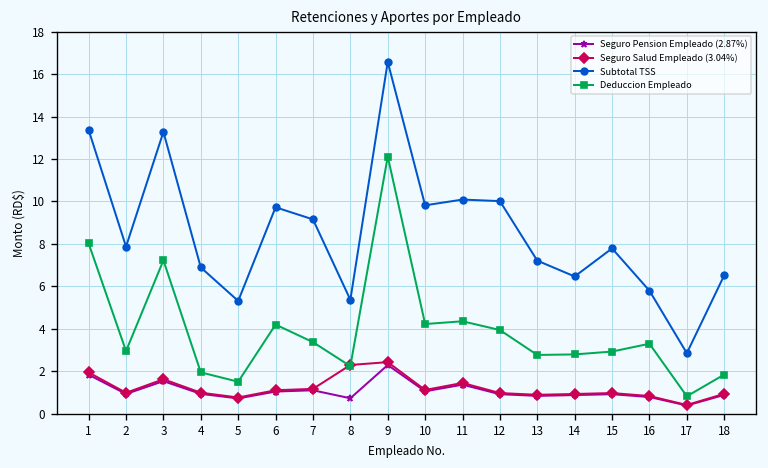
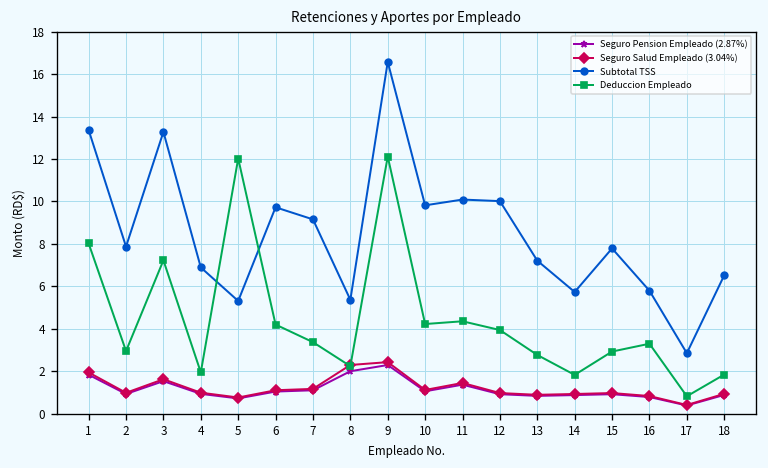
  {
    "Seguro Pension Empleado (2.87%)": {
-     "8": 0.7
+     "8": 2.0
    },
    "Subtotal TSS": {
      "1": 13.4,
      "2": 7.9,
      "3": 13.3,
      "4": 6.9,
      "5": 5.3,
      "6": 9.7,
      "7": 9.2,
      "8": 5.4,
      "9": 16.6,
      "10": 9.8,
      "11": 10.1,
      "12": 10.0,
      "13": 7.2,
-     "14": 6.5,
+     "14": 5.7,
      "15": 7.8,
      "16": 5.8,
      "17": 2.8,
      "18": 6.5
    },
    "Deduccion Empleado": {
      "1": 8.0,
      "2": 3.0,
      "3": 7.2,
      "4": 1.9,
-     "5": 1.5,
+     "5": 12.0,
      "6": 4.2,
      "7": 3.4,
      "9": 12.1,
      "10": 4.2,
      "11": 4.4,
      "12": 3.9,
      "13": 2.8,
-     "14": 2.8,
+     "14": 1.8,
      "15": 2.9,
      "16": 3.3,
      "17": 0.8,
      "18": 1.8
    }
  }
